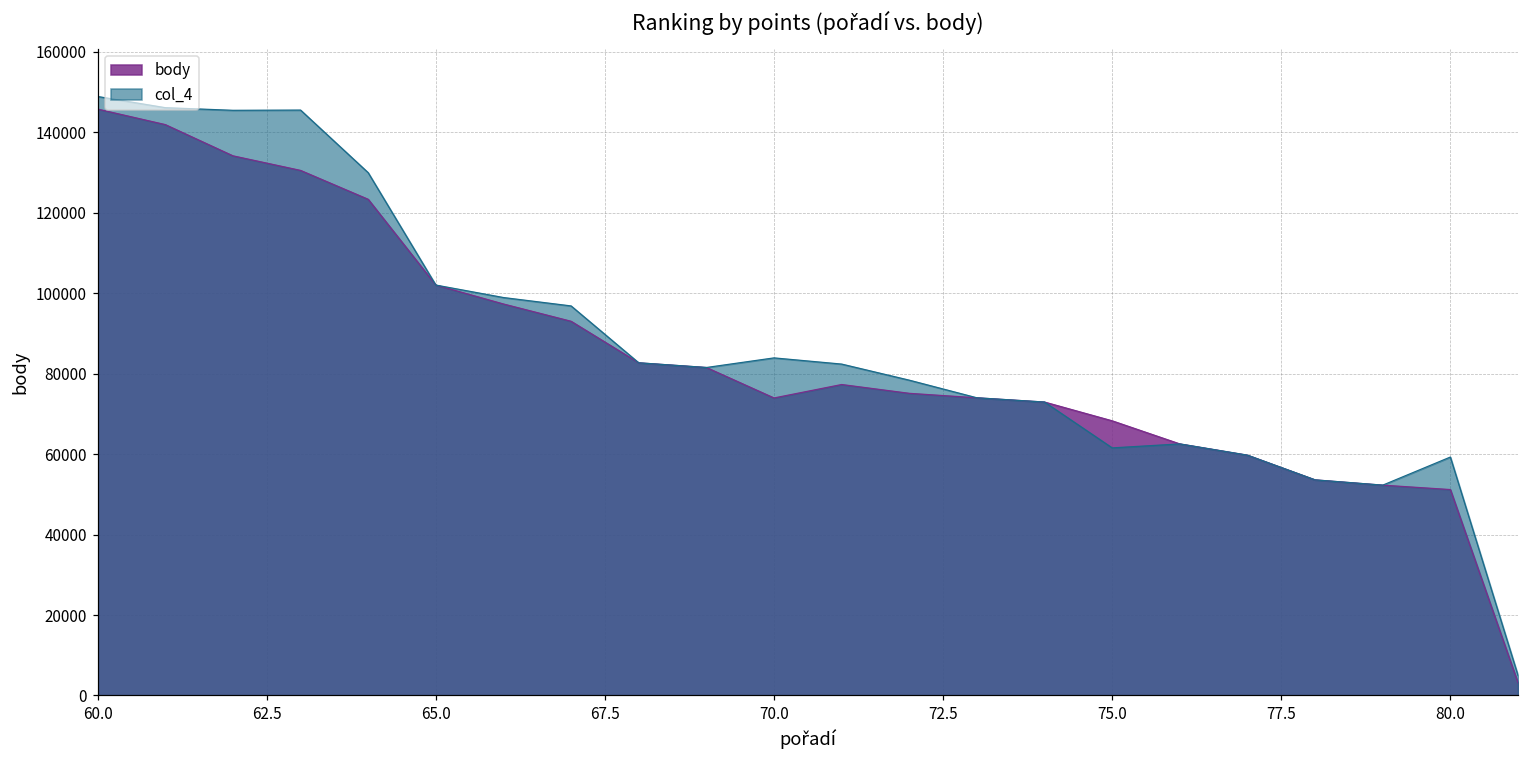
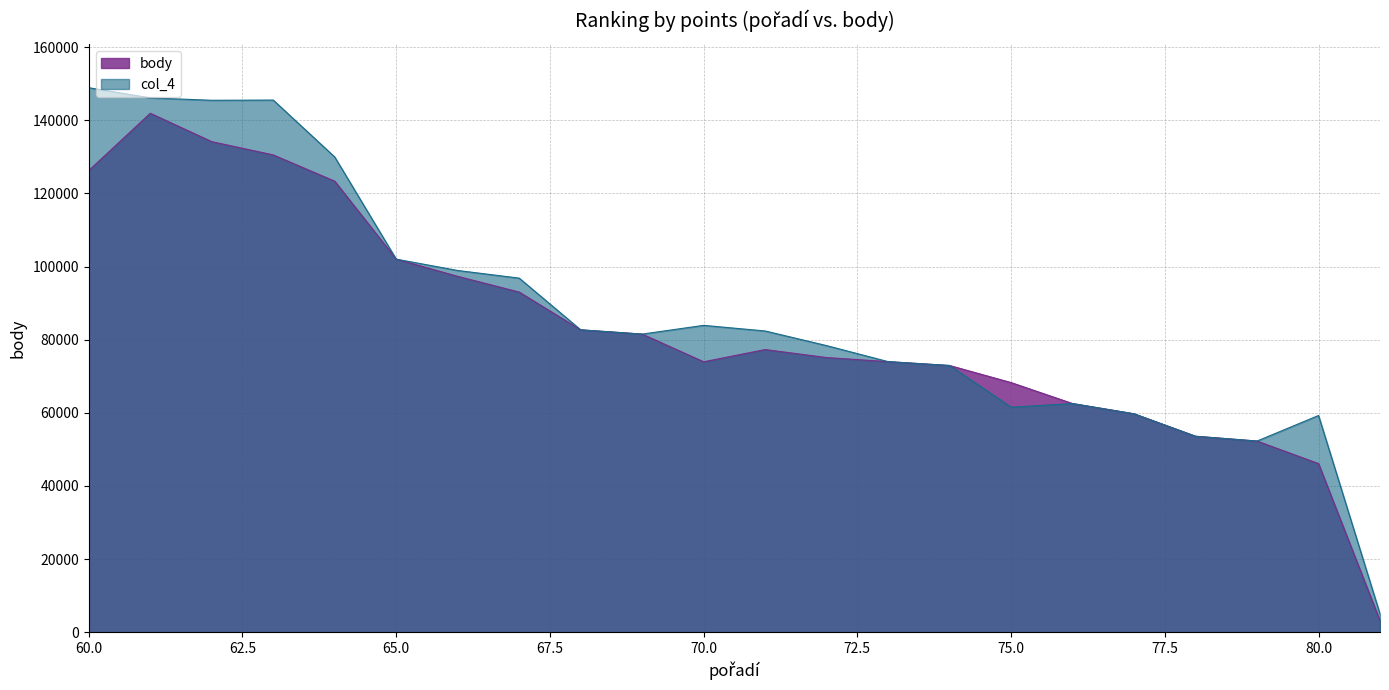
  {
    "body": {
-     "60.0": 146000,
+     "60.0": 126000,
      "70.0": 74000,
      "75.0": 68000,
-     "80.0": 51000
+     "80.0": 46000
    },
    "col_4": {
      "60.0": 149000,
      "70.0": 84000,
      "75.0": 62000,
      "80.0": 59000
    }
  }
